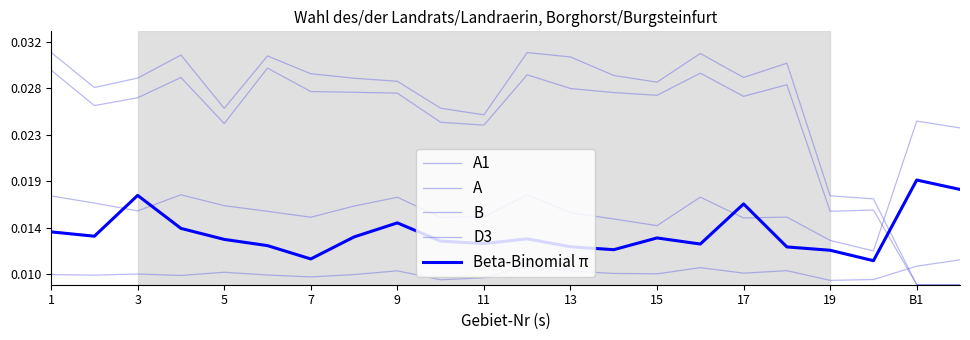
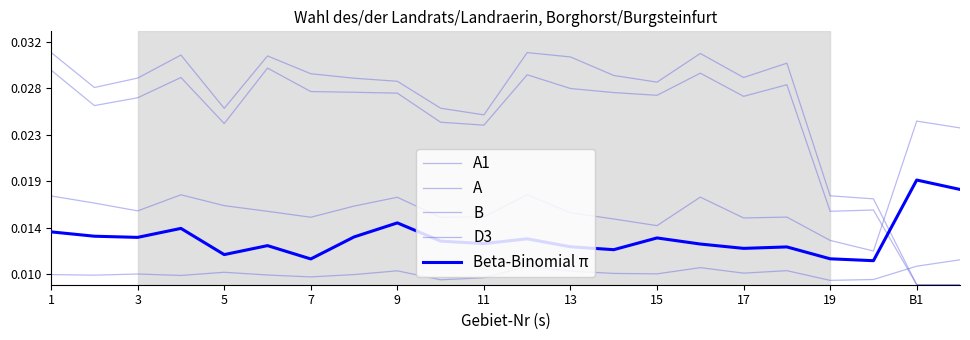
  {
    "Beta-Binomial π": {
      "1": 0.0140,
-     "3": 0.0175,
-     "5": 0.0133,
+     "3": 0.0135,
+     "5": 0.0119,
      "7": 0.0114,
      "9": 0.0149,
      "15": 0.0134,
-     "17": 0.0167,
-     "19": 0.0123,
+     "17": 0.0124,
+     "19": 0.0115,
      "B1": 0.0189
    }
  }
